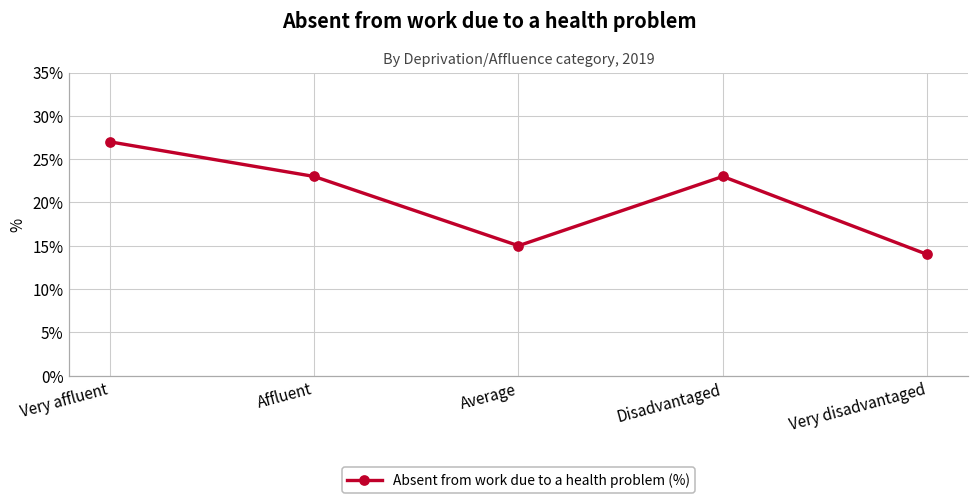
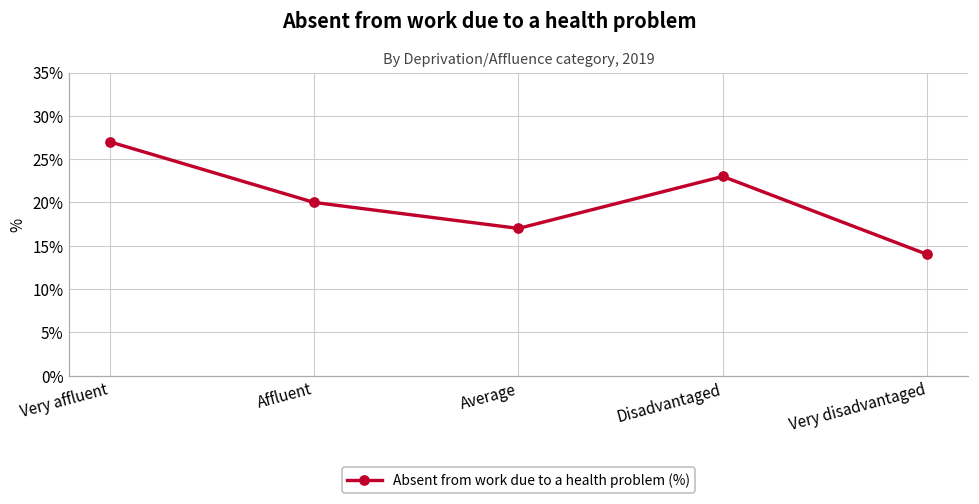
  {
    "Very affluent": "27%",
-   "Affluent": "23%",
-   "Average": "15%",
+   "Affluent": "20%",
+   "Average": "17%",
    "Disadvantaged": "23%",
    "Very disadvantaged": "14%"
  }
